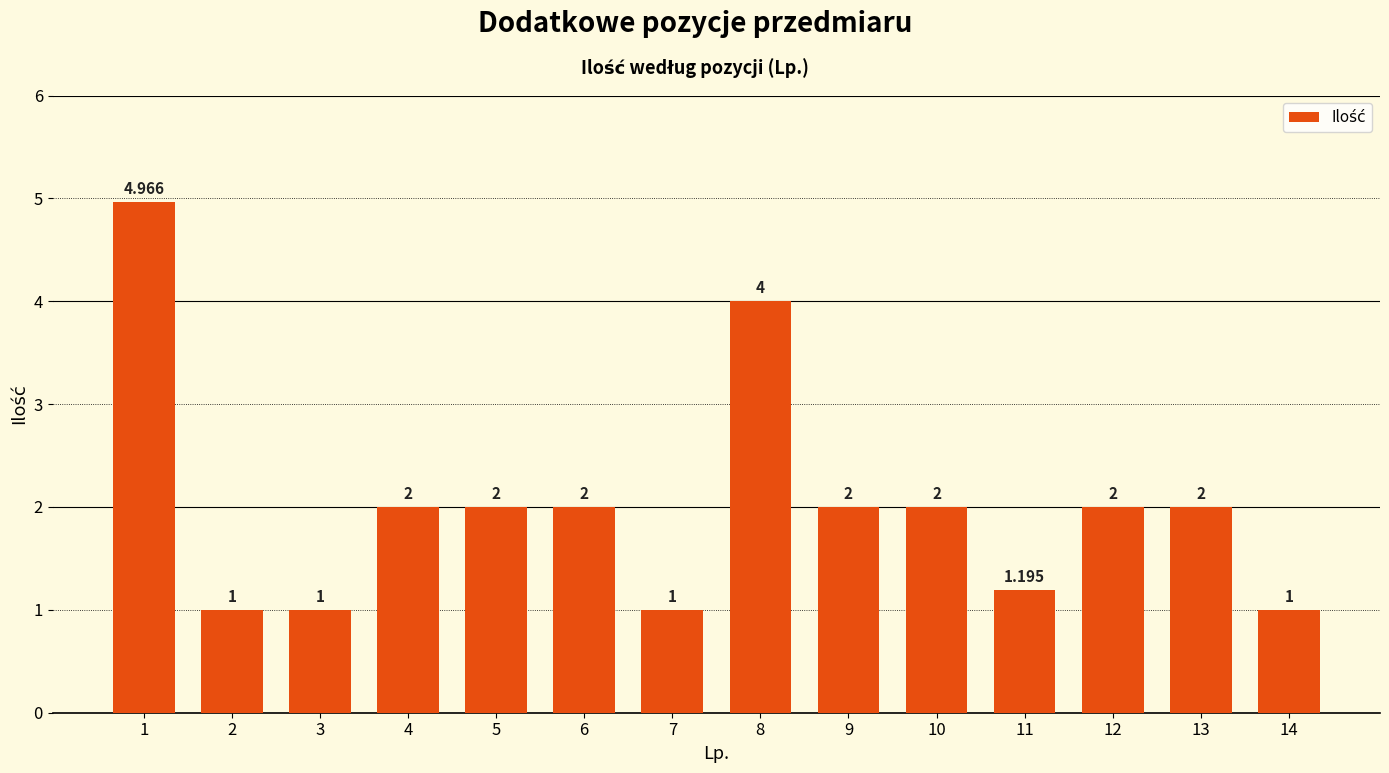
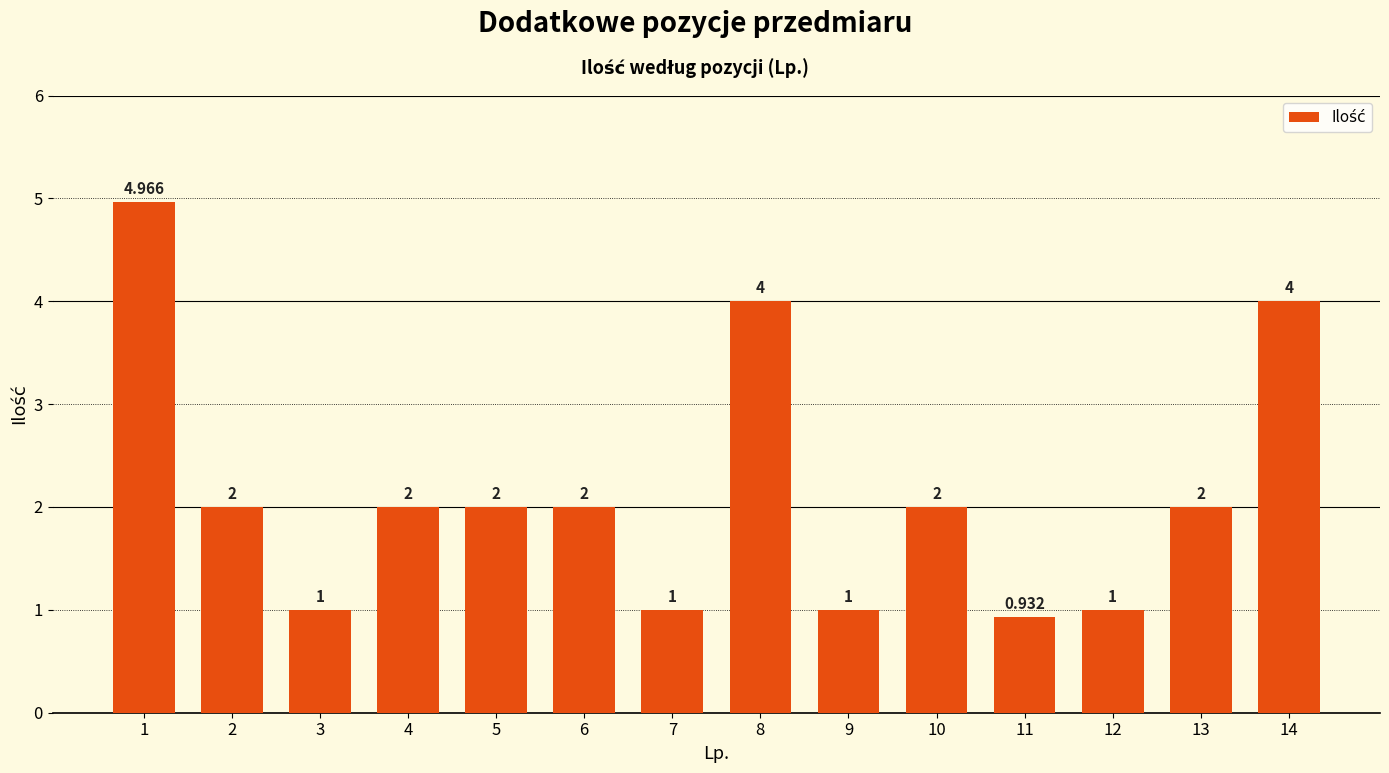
  {
    "1": 4.966,
-   "2": 1,
+   "2": 2,
    "3": 1,
    "4": 2,
    "5": 2,
    "6": 2,
    "7": 1,
    "8": 4,
-   "9": 2,
+   "9": 1,
    "10": 2,
-   "11": 1.195,
-   "12": 2,
+   "11": 0.932,
+   "12": 1,
    "13": 2,
-   "14": 1
+   "14": 4
  }
